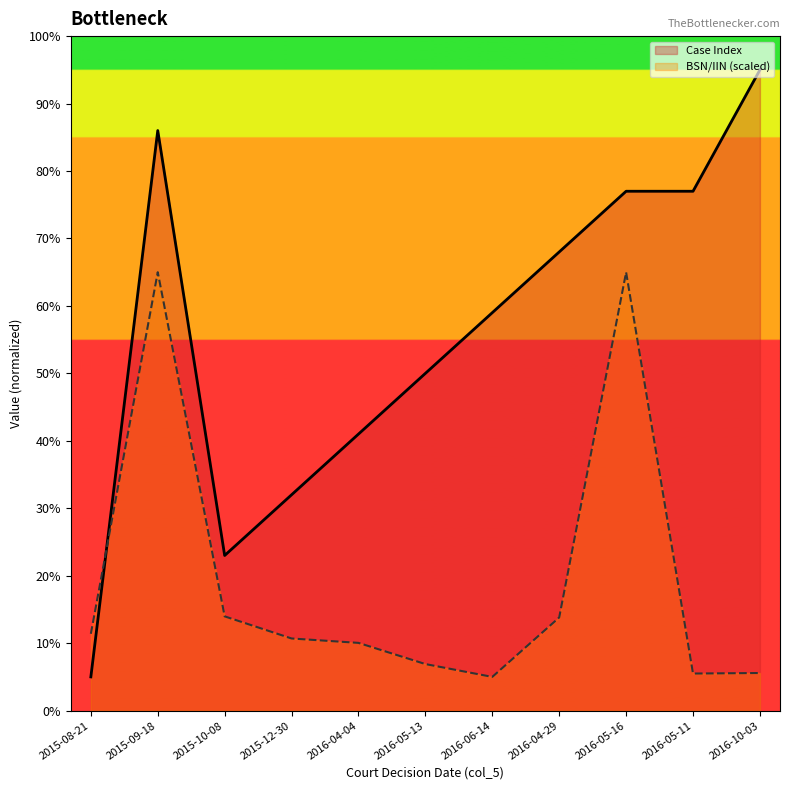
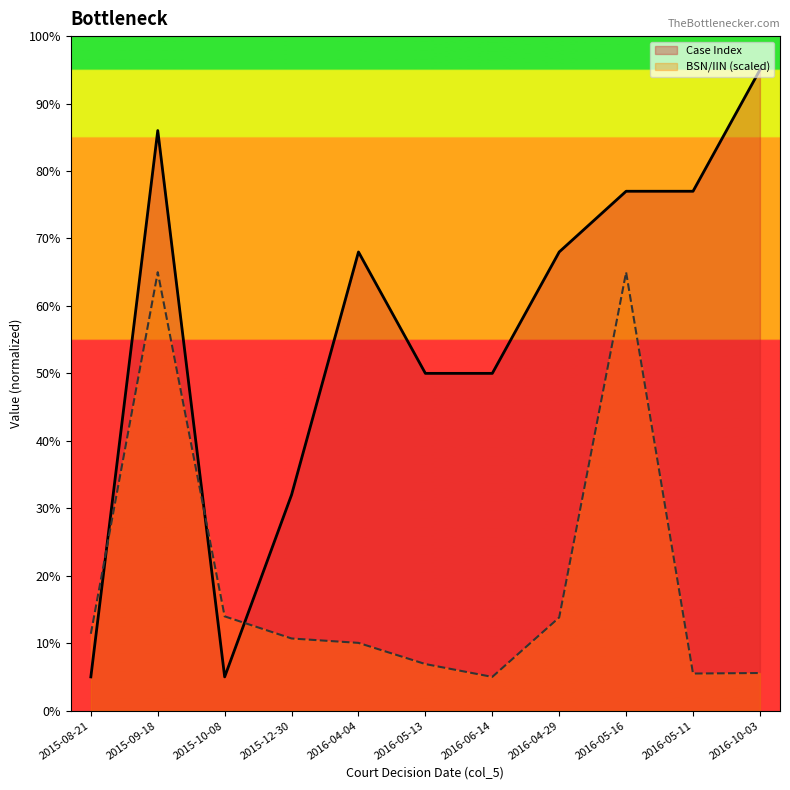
  {
    "Case Index": {
      "2015-08-21": "5%",
      "2015-09-18": "86%",
-     "2015-10-08": "23%",
+     "2015-10-08": "5%",
      "2015-12-30": "32%",
-     "2016-04-04": "41%",
+     "2016-04-04": "68%",
      "2016-05-13": "50%",
-     "2016-06-14": "59%",
+     "2016-06-14": "50%",
      "2016-04-29": "68%",
      "2016-05-16": "77%",
      "2016-05-11": "77%"
    },
    "BSN/IIN (scaled)": {
      "2015-08-21": "11%",
      "2015-09-18": "65%",
      "2015-10-08": "14%",
      "2015-12-30": "11%",
      "2016-04-04": "10%",
      "2016-05-13": "7%",
      "2016-06-14": "5%",
      "2016-04-29": "14%",
      "2016-05-16": "65%",
      "2016-05-11": "5%",
      "2016-10-03": "6%"
    }
  }
